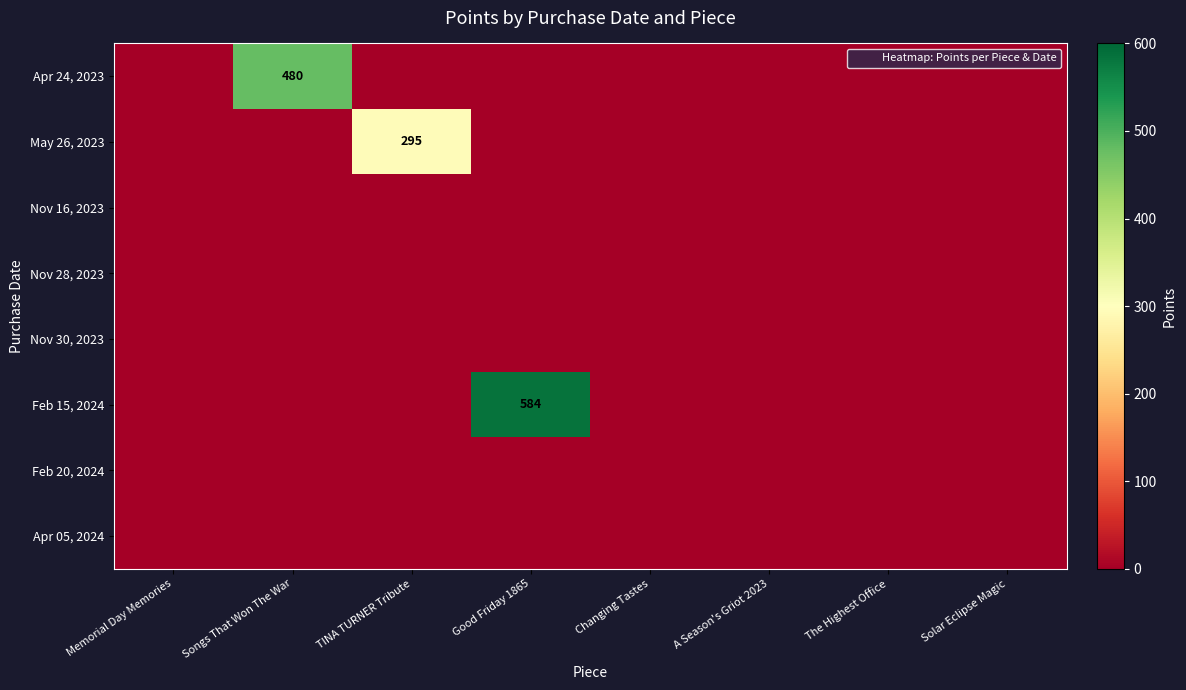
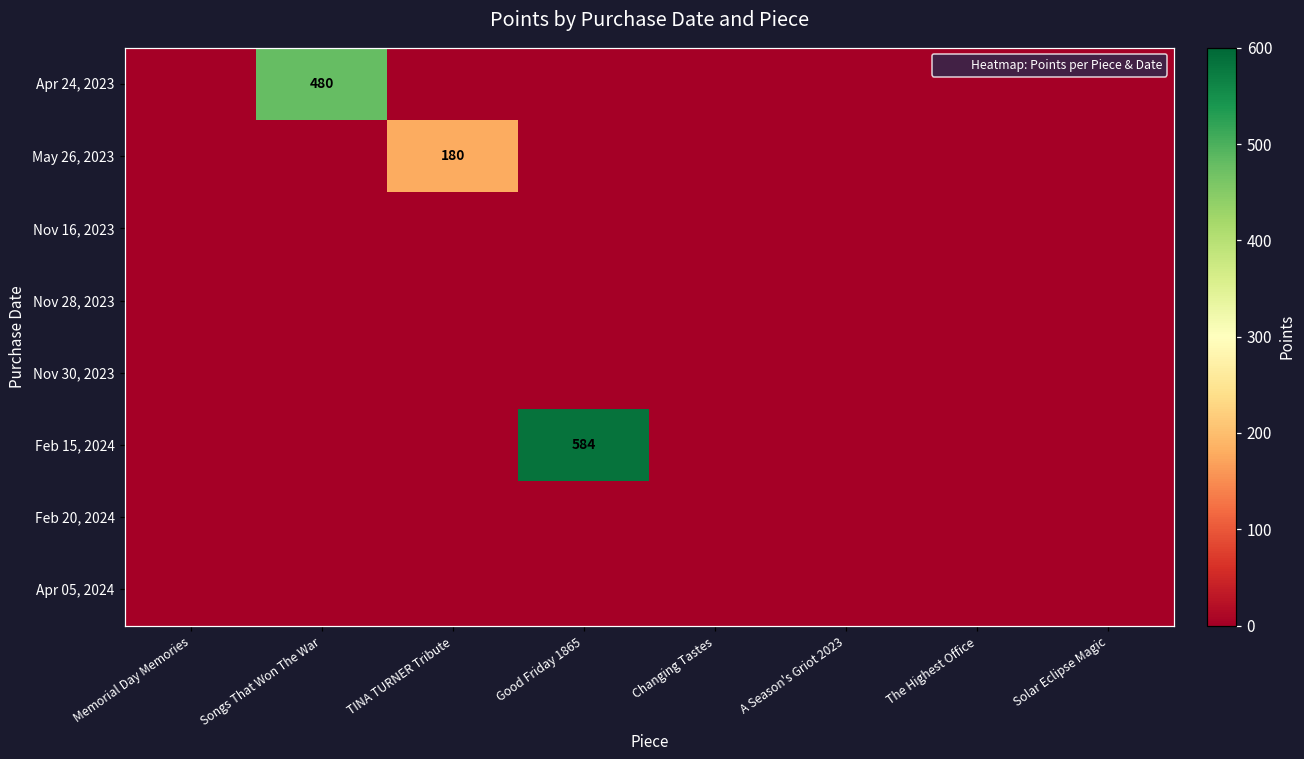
  {
    "Apr 24, 2023": {
      "Songs That Won The War": 480
    },
    "May 26, 2023": {
-     "TINA TURNER Tribute": 295
+     "TINA TURNER Tribute": 180
    },
    "Feb 15, 2024": {
      "Good Friday 1865": 584
    }
  }
